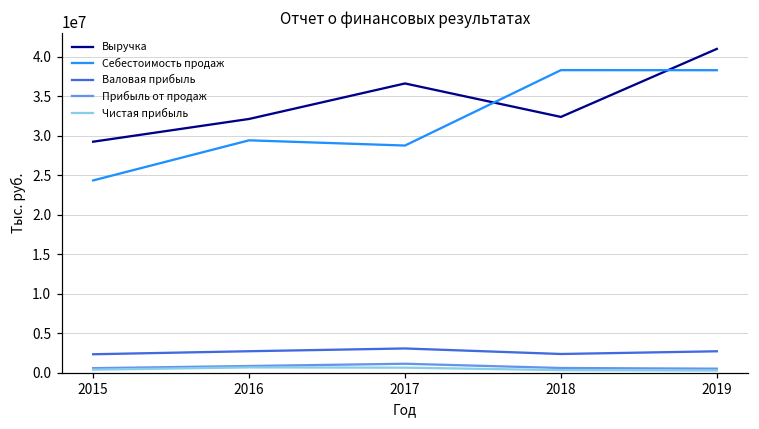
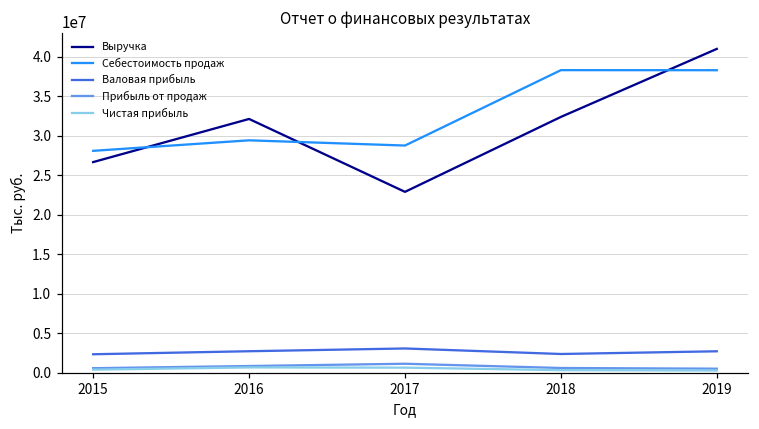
  {
    "Выручка": {
-     "2015": 29000000,
+     "2015": 27000000,
      "2016": 32000000,
-     "2017": 37000000,
+     "2017": 23000000,
      "2018": 32000000,
      "2019": 41000000
    },
    "Себестоимость продаж": {
-     "2015": 24000000,
+     "2015": 28000000,
      "2016": 29000000,
      "2017": 29000000,
      "2018": 38000000,
      "2019": 38000000
    },
    "Чистая прибыль": {
      "2017": 1000000
    }
  }
